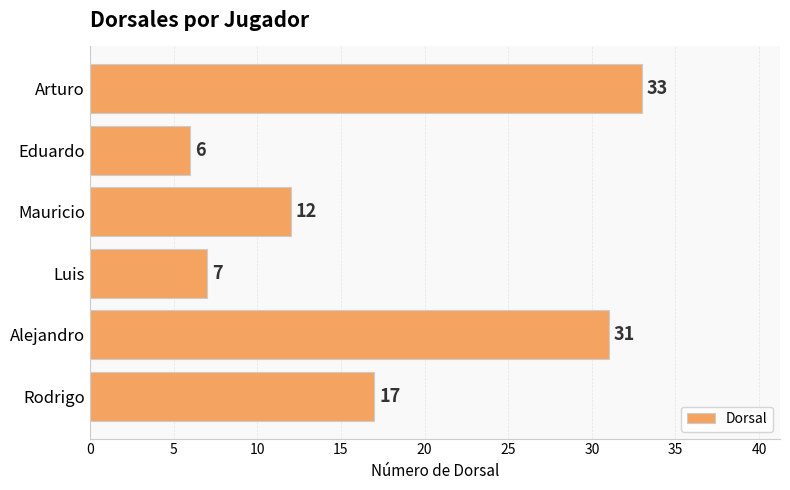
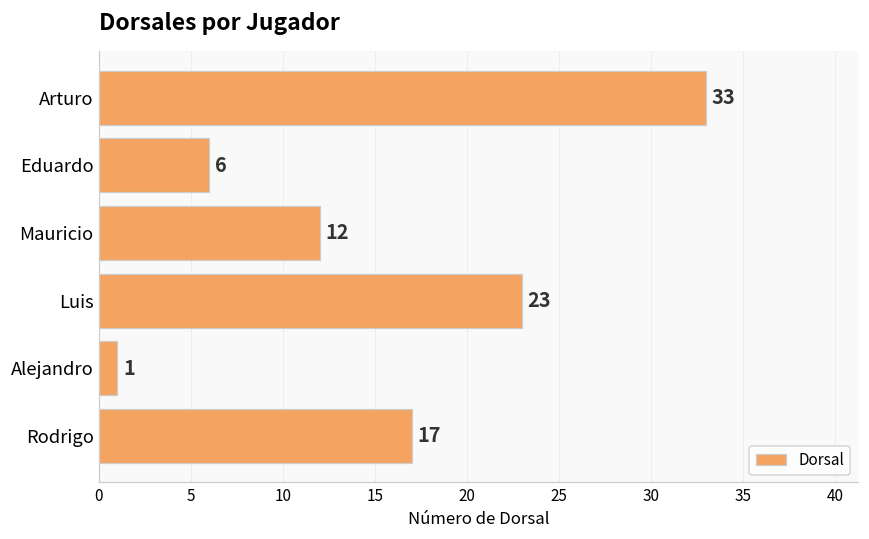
  {
    "Arturo": 33,
    "Eduardo": 6,
    "Mauricio": 12,
-   "Luis": 7,
-   "Alejandro": 31,
+   "Luis": 23,
+   "Alejandro": 1,
    "Rodrigo": 17
  }
